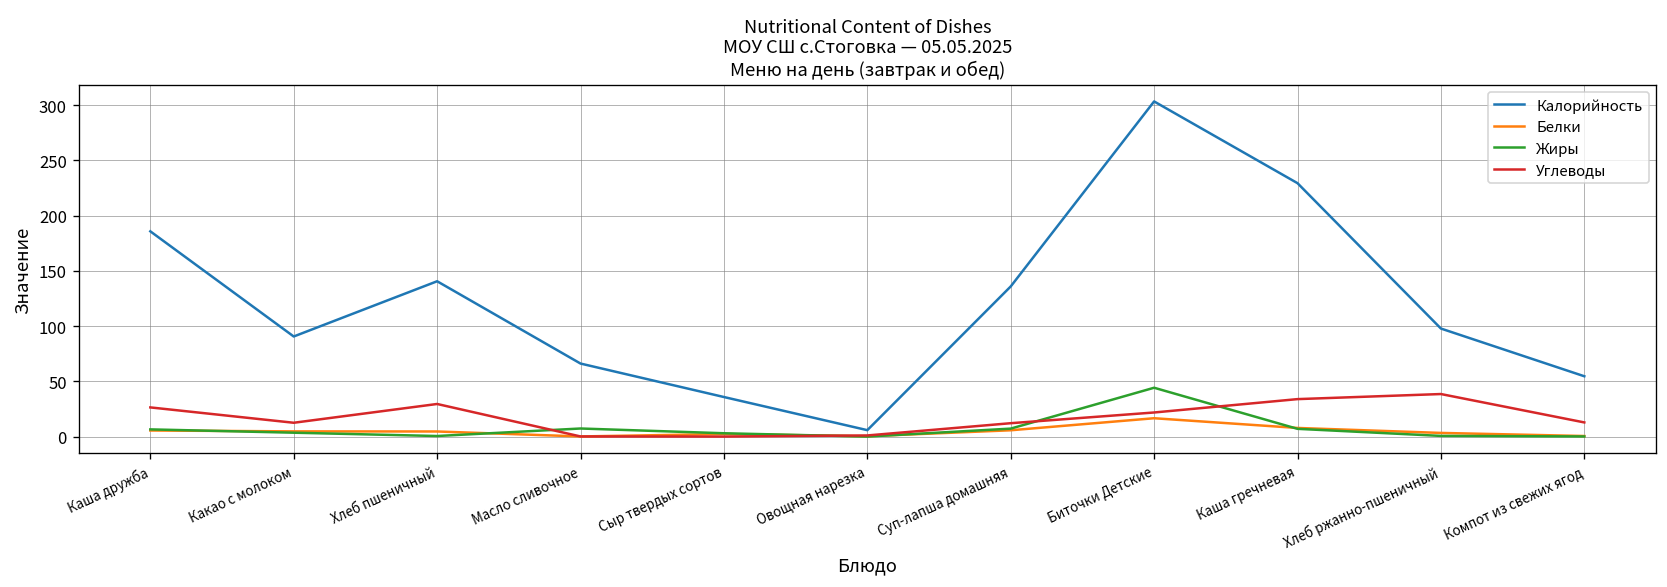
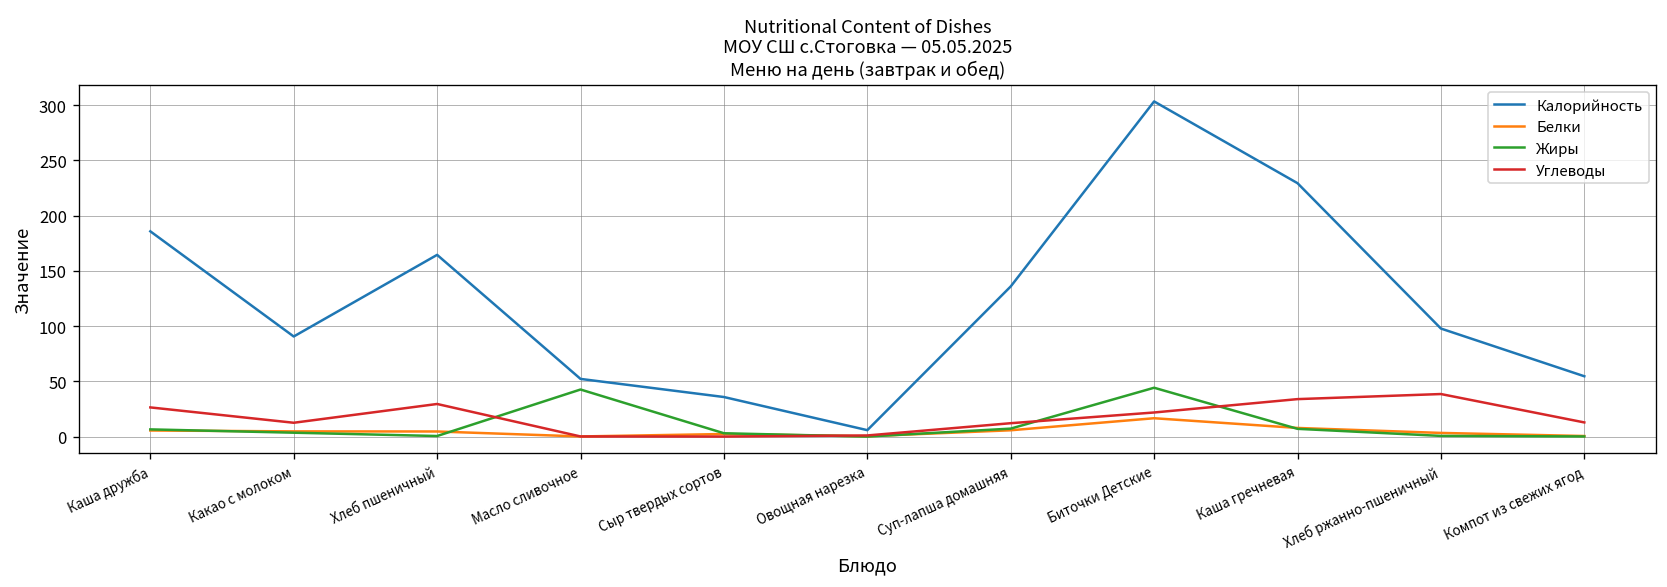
  {
    "Калорийность": {
      "Каша дружба": 190,
      "Какао с молоком": 90,
-     "Хлеб пшеничный": 140,
-     "Масло сливочное": 70,
+     "Хлеб пшеничный": 160,
+     "Масло сливочное": 50,
      "Сыр твердых сортов": 40,
      "Овощная нарезка": 10,
      "Суп-лапша домашняя": 140,
      "Биточки Детские": 300,
      "Каша гречневая": 230,
      "Хлеб ржанно-пшеничный": 100,
      "Компот из свежих ягод": 50
    },
    "Белки": {
      "Хлеб пшеничный": 0,
      "Биточки Детские": 20
    },
    "Жиры": {
      "Хлеб пшеничный": 0,
-     "Масло сливочное": 10,
+     "Масло сливочное": 40,
      "Биточки Детские": 40
    },
    "Углеводы": {
      "Каша дружба": 30,
      "Какао с молоком": 10,
      "Хлеб пшеничный": 30,
      "Суп-лапша домашняя": 10,
      "Биточки Детские": 20,
      "Каша гречневая": 30,
      "Хлеб ржанно-пшеничный": 40,
      "Компот из свежих ягод": 10
    }
  }
